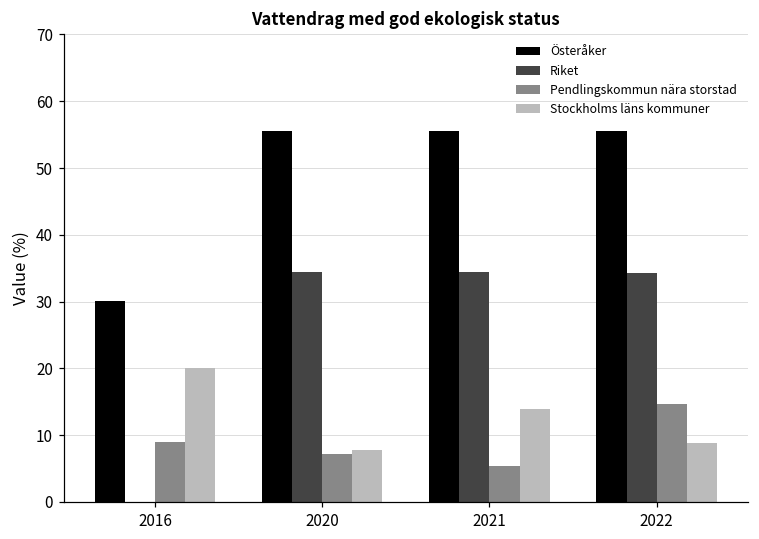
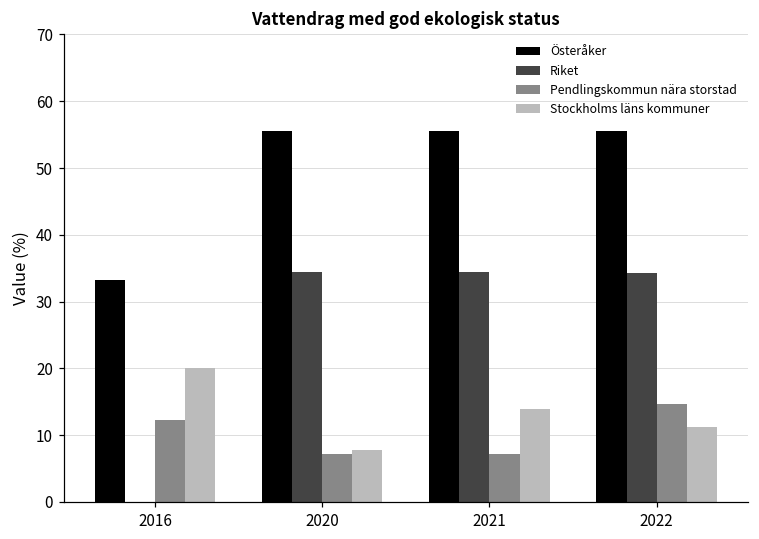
  {
    "Österåker": {
-     "2016": 30,
+     "2016": 33,
      "2020": 56,
      "2021": 56,
      "2022": 56
    },
    "Pendlingskommun nära storstad": {
-     "2016": 9,
+     "2016": 12,
      "2020": 7,
-     "2021": 5,
+     "2021": 7,
      "2022": 15
    },
    "Stockholms läns kommuner": {
      "2016": 20,
      "2020": 8,
      "2021": 14,
-     "2022": 9
+     "2022": 11
    }
  }
